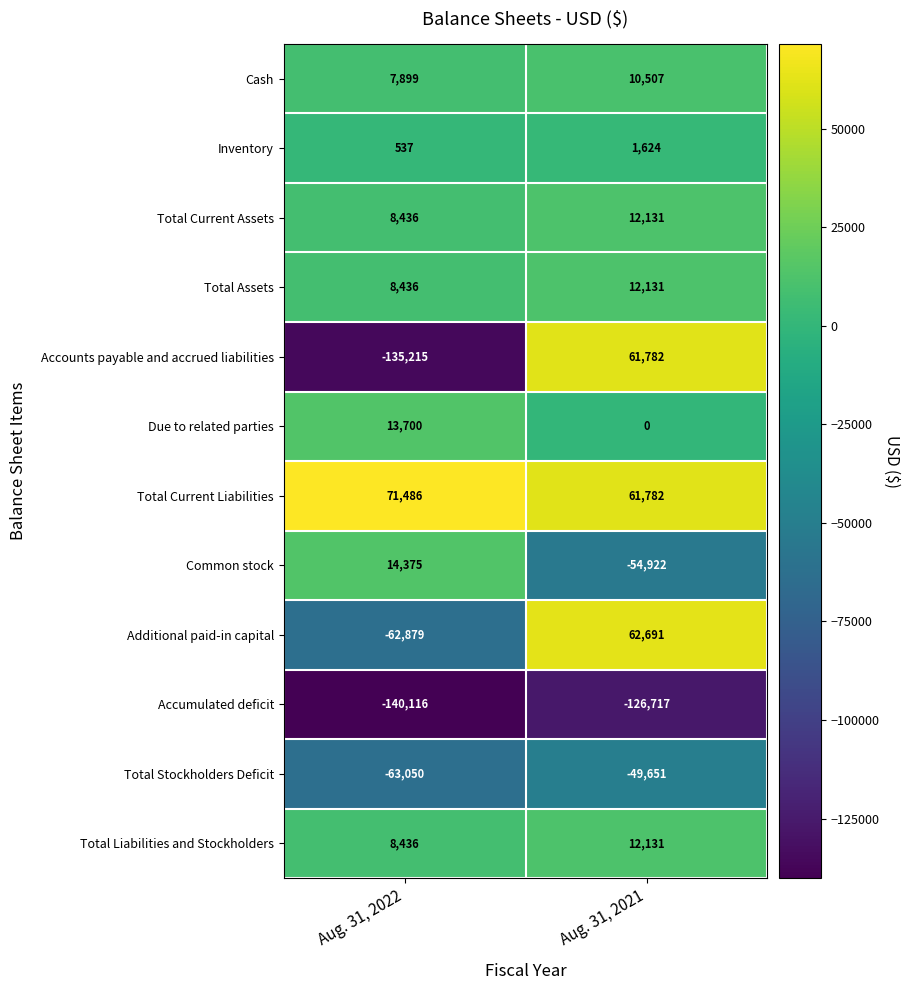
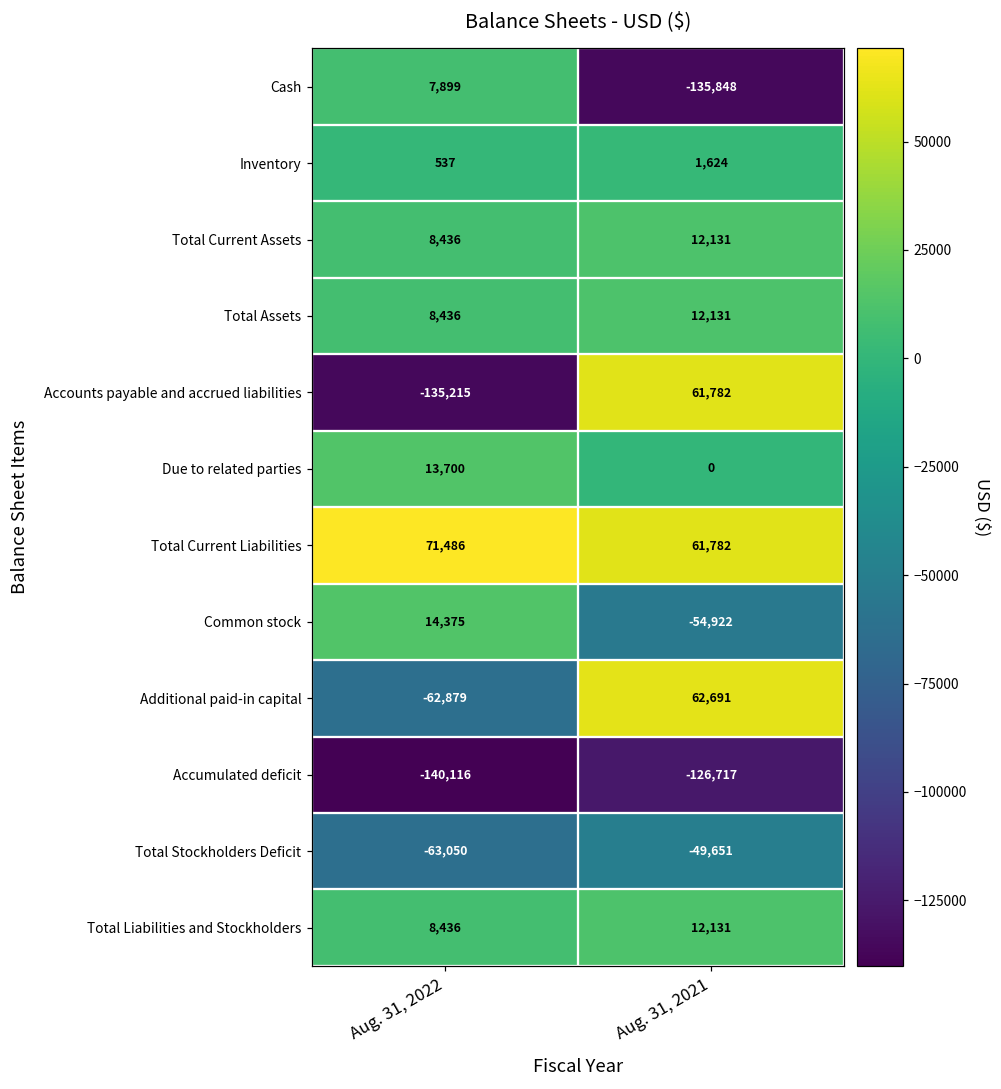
  {
    "Cash": {
      "Aug. 31, 2022": "7,899",
-     "Aug. 31, 2021": "10,507"
+     "Aug. 31, 2021": "-135,848"
    },
    "Inventory": {
      "Aug. 31, 2022": "537",
      "Aug. 31, 2021": "1,624"
    },
    "Total Current Assets": {
      "Aug. 31, 2022": "8,436",
      "Aug. 31, 2021": "12,131"
    },
    "Total Assets": {
      "Aug. 31, 2022": "8,436",
      "Aug. 31, 2021": "12,131"
    },
    "Accounts payable and accrued liabilities": {
      "Aug. 31, 2022": "-135,215",
      "Aug. 31, 2021": "61,782"
    },
    "Due to related parties": {
      "Aug. 31, 2022": "13,700",
      "Aug. 31, 2021": "0"
    },
    "Total Current Liabilities": {
      "Aug. 31, 2022": "71,486",
      "Aug. 31, 2021": "61,782"
    },
    "Common stock": {
      "Aug. 31, 2022": "14,375",
      "Aug. 31, 2021": "-54,922"
    },
    "Additional paid-in capital": {
      "Aug. 31, 2022": "-62,879",
      "Aug. 31, 2021": "62,691"
    },
    "Accumulated deficit": {
      "Aug. 31, 2022": "-140,116",
      "Aug. 31, 2021": "-126,717"
    },
    "Total Stockholders Deficit": {
      "Aug. 31, 2022": "-63,050",
      "Aug. 31, 2021": "-49,651"
    },
    "Total Liabilities and Stockholders": {
      "Aug. 31, 2022": "8,436",
      "Aug. 31, 2021": "12,131"
    }
  }
